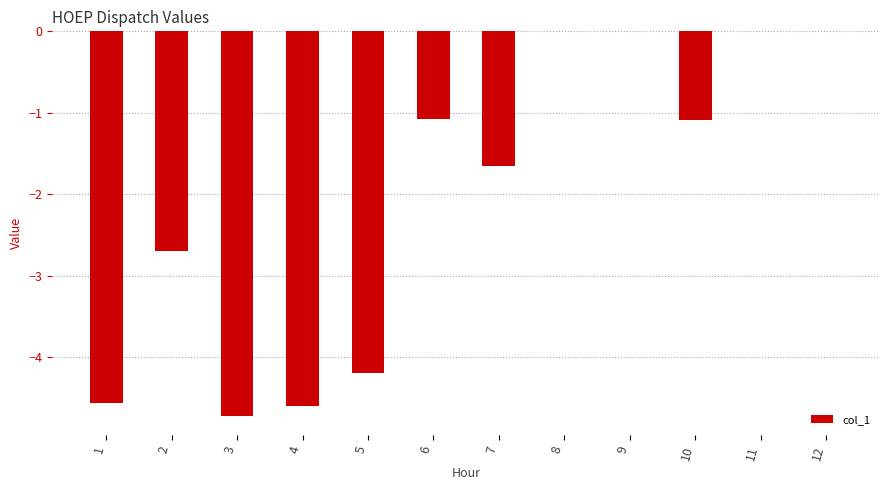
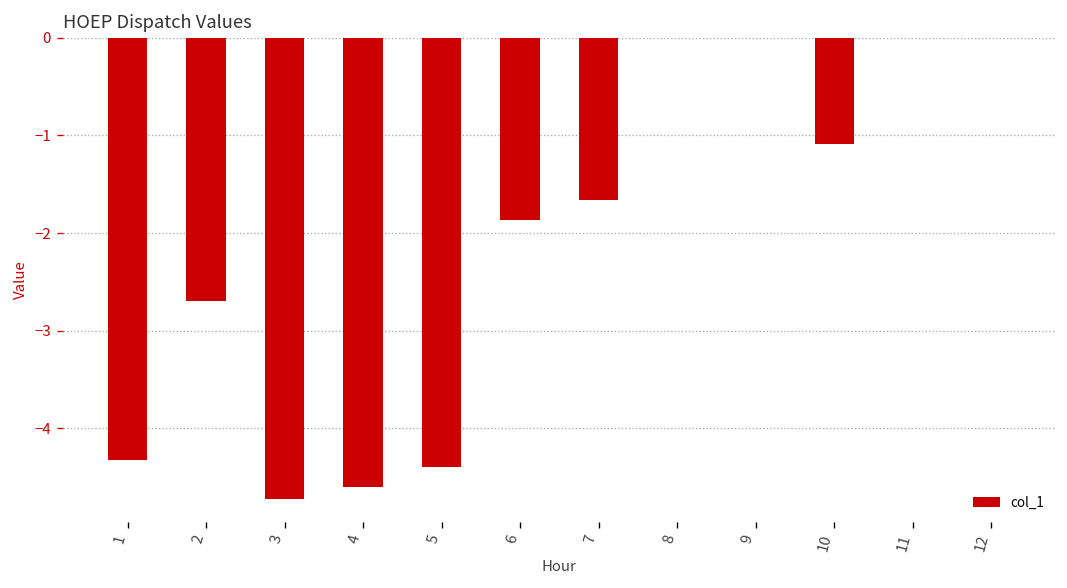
  {
-   "1": -4.6,
+   "1": -4.3,
    "2": -2.7,
    "3": -4.7,
    "4": -4.6,
-   "5": -4.2,
-   "6": -1.1,
+   "5": -4.4,
+   "6": -1.9,
    "7": -1.7,
    "8": 0.0,
    "9": 0.0,
    "10": -1.1,
    "11": 0.0,
    "12": 0.0
  }
